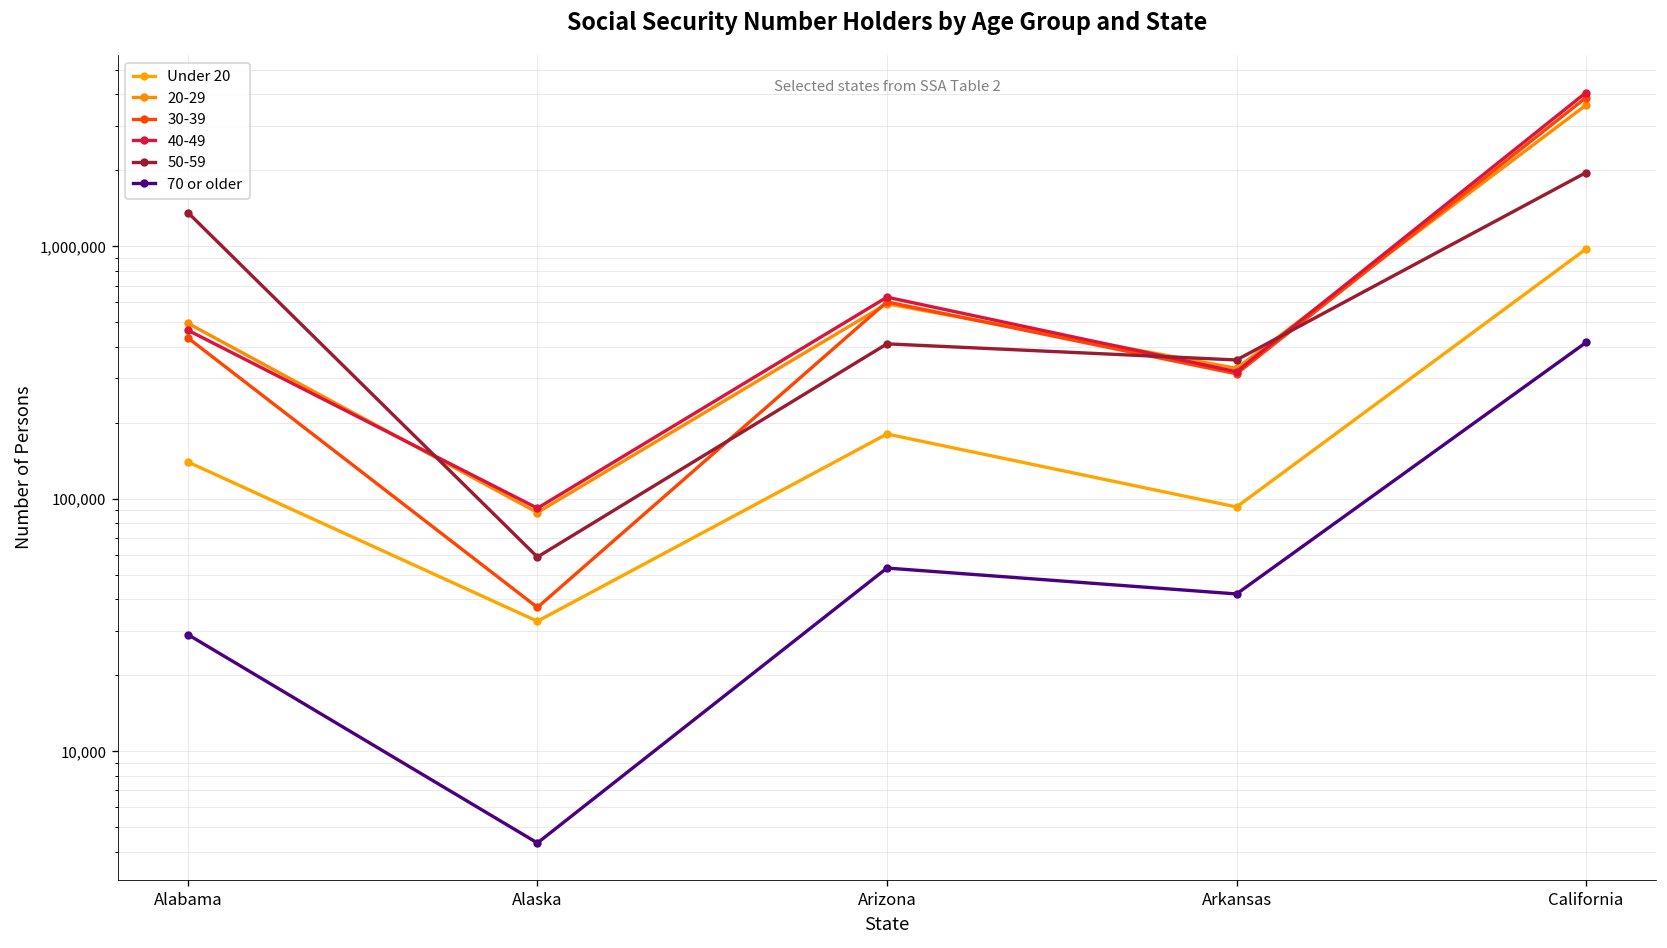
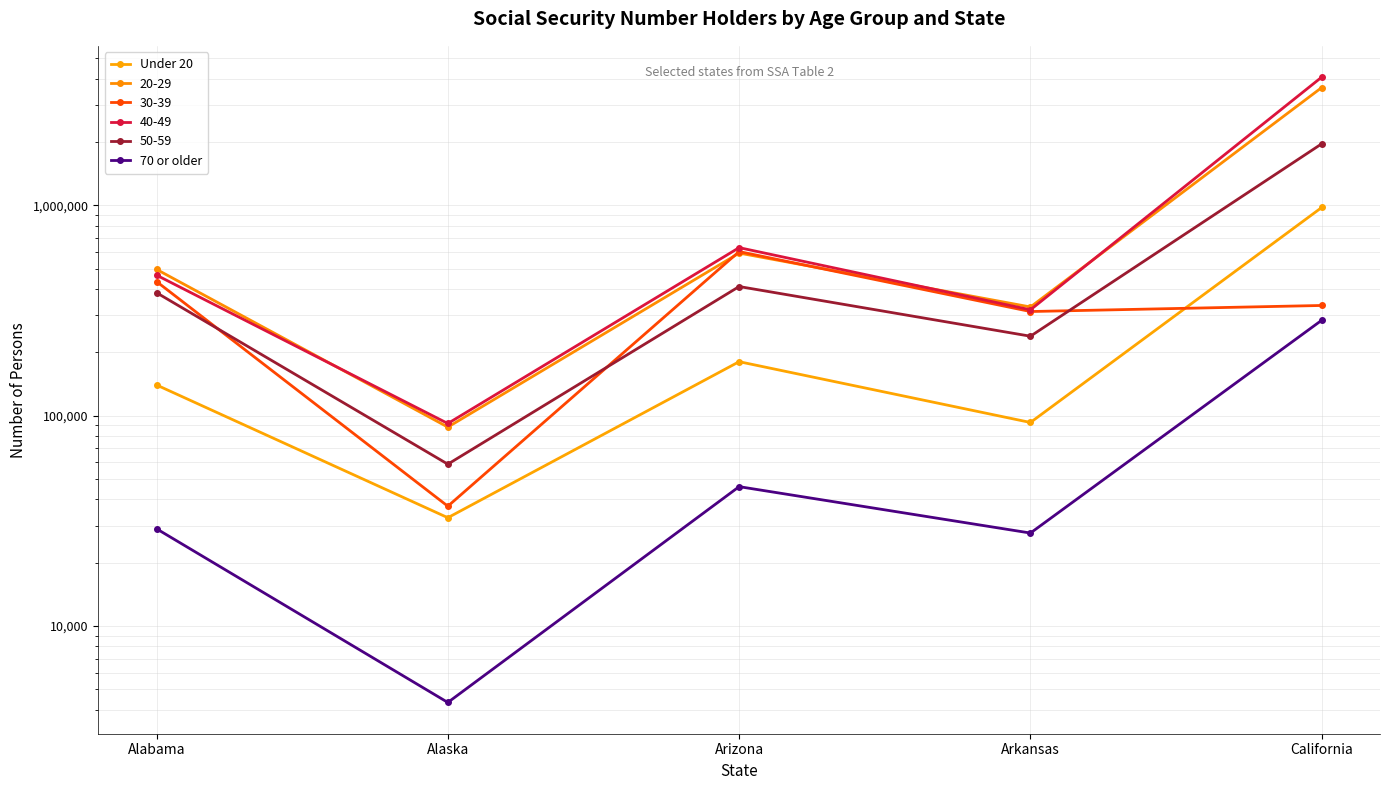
  {
    "30-39": {
      "Alabama": "430,000",
      "Alaska": "37,000",
-     "California": "3,900,000"
+     "California": "330,000"
    },
    "40-49": {
      "Alabama": "470,000",
      "Alaska": "90,000",
      "Arizona": "630,000",
      "California": "4,100,000"
    },
    "50-59": {
-     "Alabama": "1,400,000",
+     "Alabama": "380,000",
      "Alaska": "59,000",
      "Arizona": "410,000",
-     "Arkansas": "350,000",
+     "Arkansas": "240,000",
      "California": "2,000,000"
    },
    "70 or older": {
      "Alabama": "29,000",
      "Alaska": "4,300",
-     "Arizona": "53,000",
-     "Arkansas": "42,000",
-     "California": "420,000"
+     "Arizona": "46,000",
+     "Arkansas": "28,000",
+     "California": "280,000"
    }
  }
